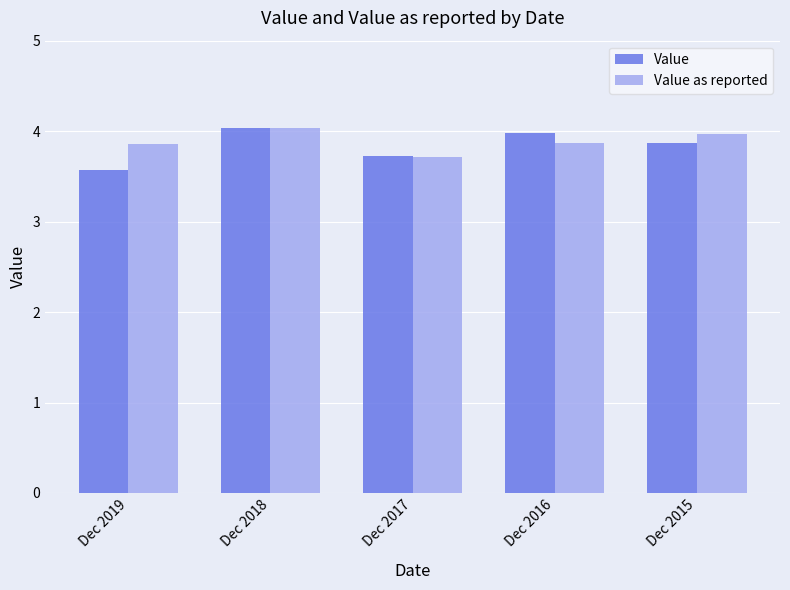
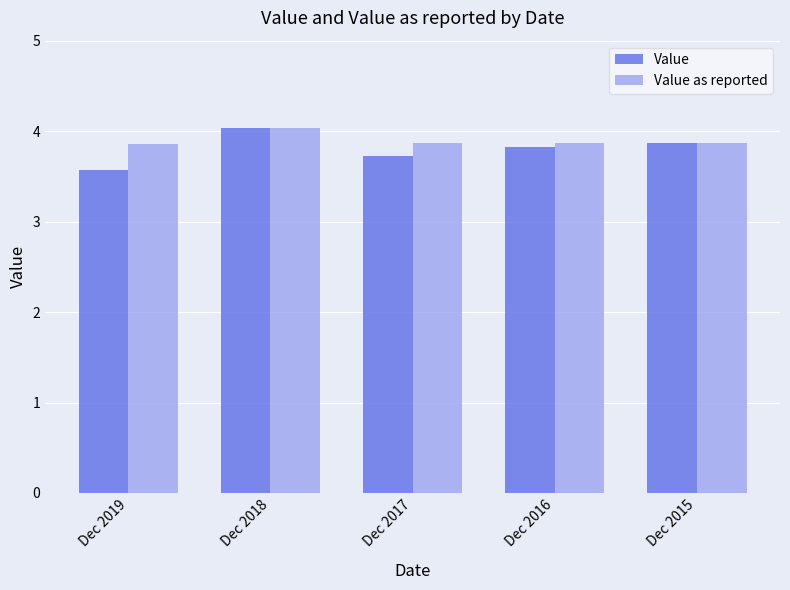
  {
    "Value": {
      "Dec 2019": 3.6,
      "Dec 2018": 4.0,
      "Dec 2017": 3.7,
-     "Dec 2016": 4.0,
+     "Dec 2016": 3.8,
      "Dec 2015": 3.9
    },
    "Value as reported": {
      "Dec 2019": 3.9,
      "Dec 2018": 4.0,
-     "Dec 2017": 3.7,
+     "Dec 2017": 3.9,
      "Dec 2016": 3.9,
-     "Dec 2015": 4.0
+     "Dec 2015": 3.9
    }
  }
